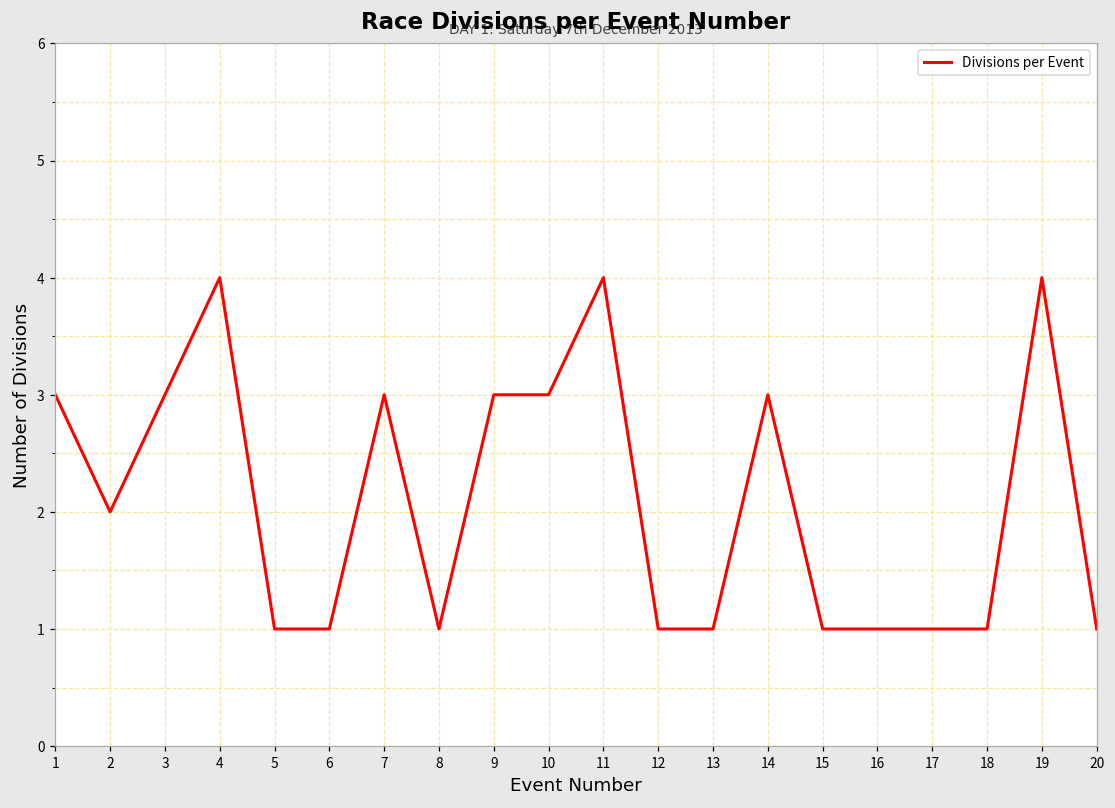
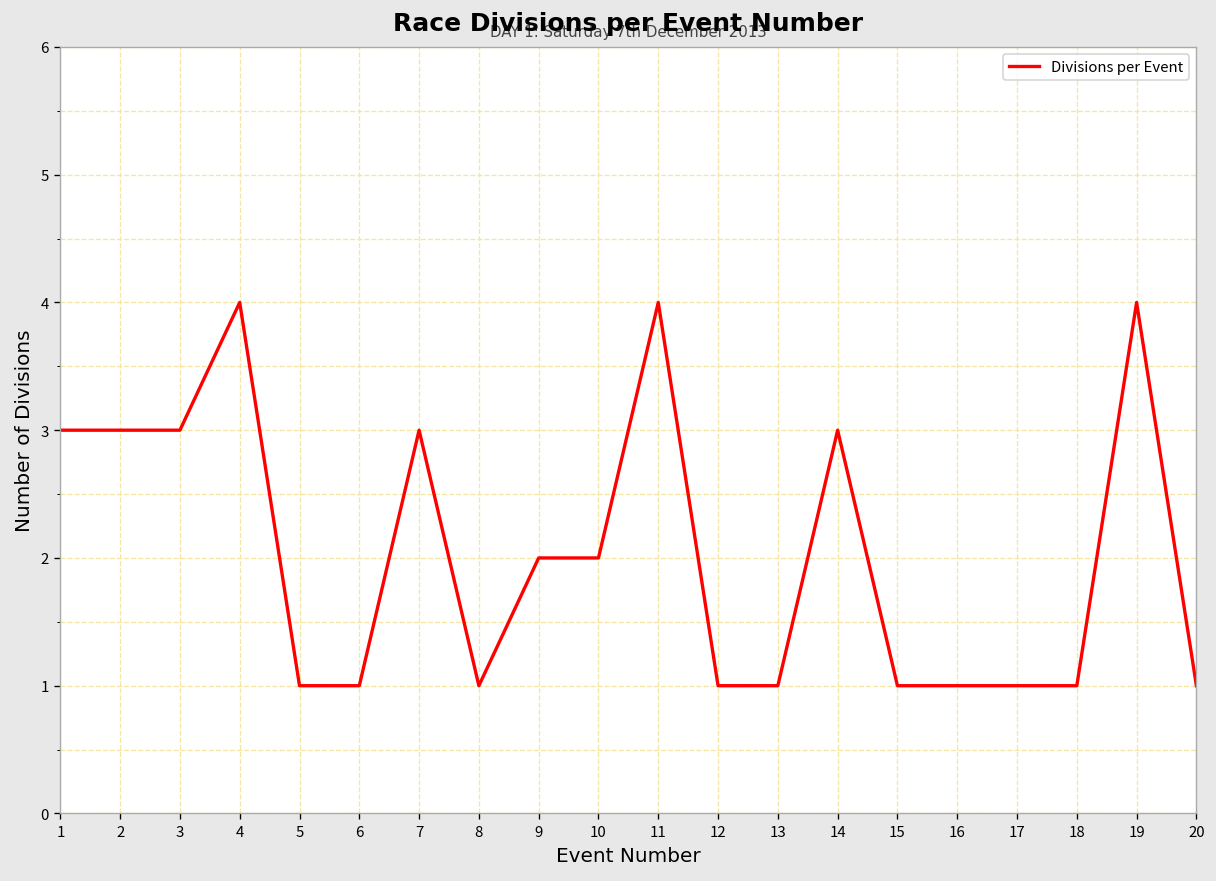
  {
    "1": 3,
-   "2": 2,
+   "2": 3,
    "3": 3,
    "4": 4,
    "5": 1,
    "6": 1,
    "7": 3,
    "8": 1,
-   "9": 3,
-   "10": 3,
+   "9": 2,
+   "10": 2,
    "11": 4,
    "12": 1,
    "13": 1,
    "14": 3,
    "15": 1,
    "16": 1,
    "17": 1,
    "18": 1,
    "19": 4,
    "20": 1
  }
